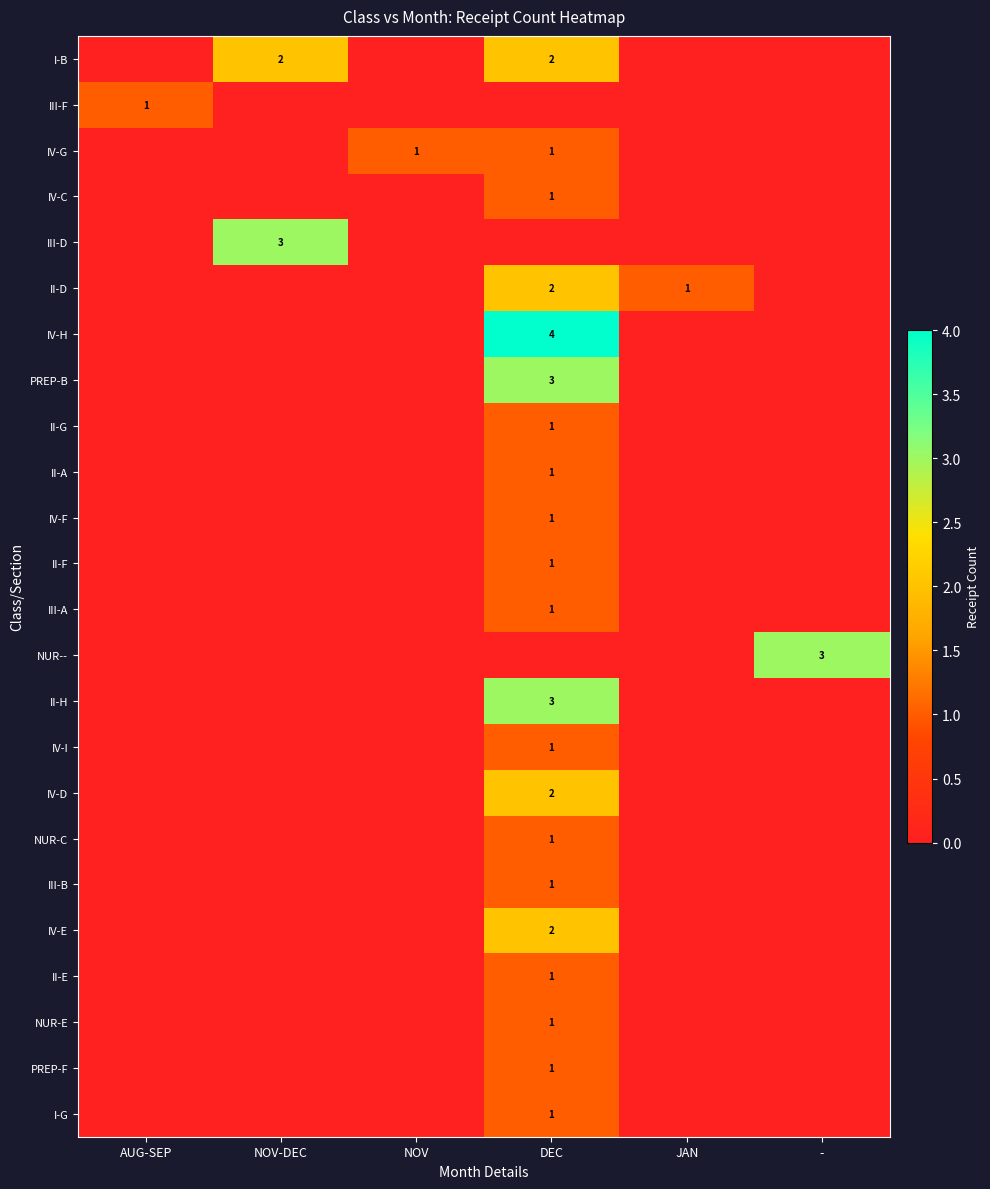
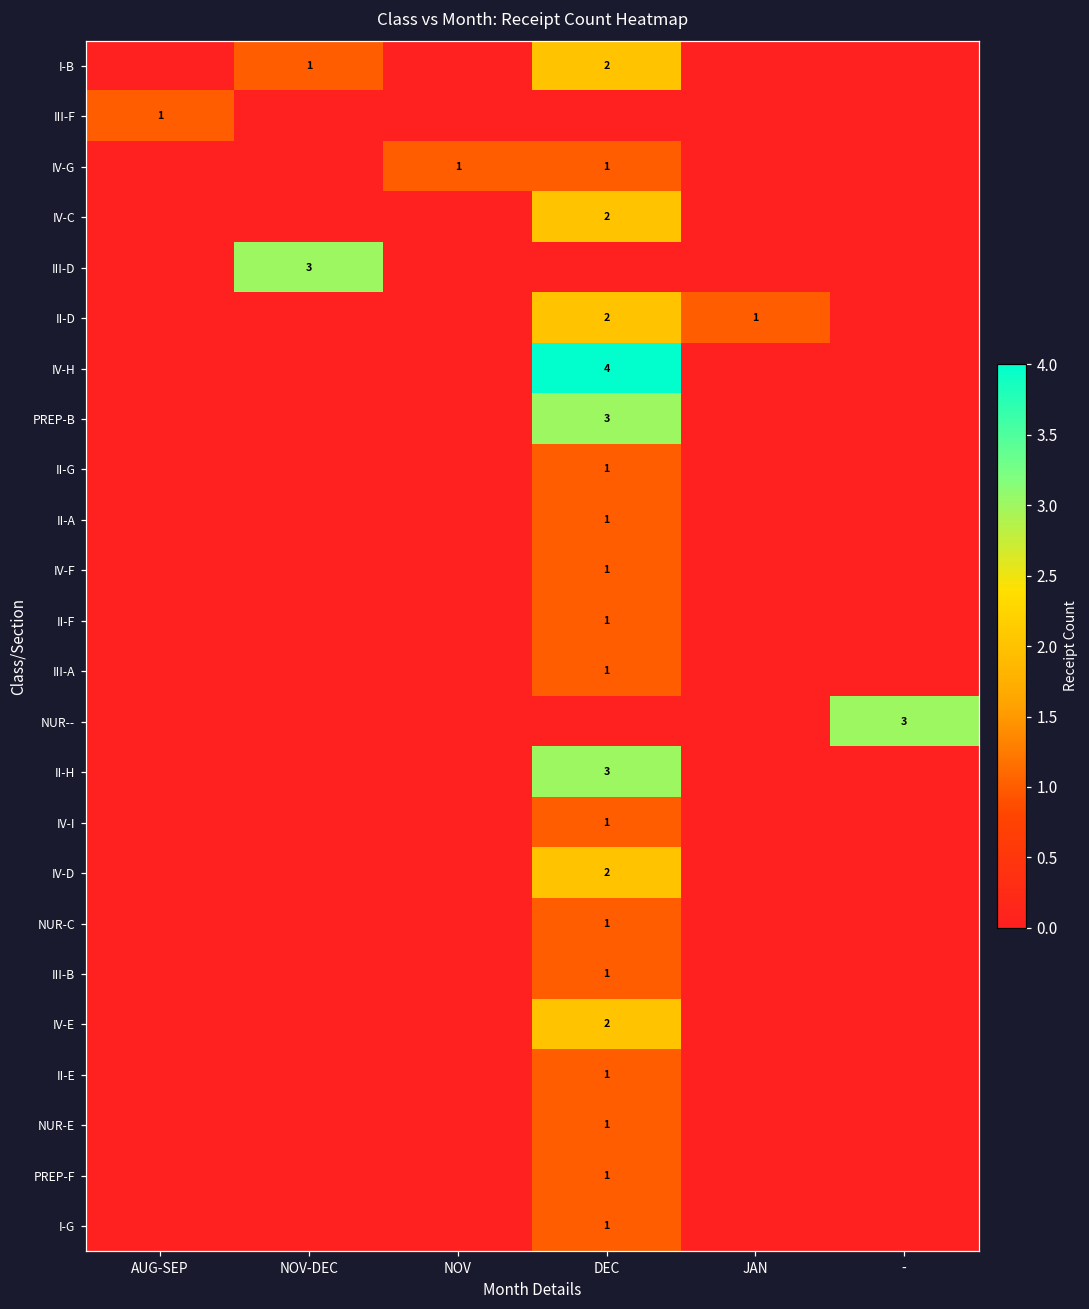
  {
    "I-B": {
-     "NOV-DEC": 2,
+     "NOV-DEC": 1,
      "DEC": 2
    },
    "III-F": {
      "AUG-SEP": 1
    },
    "IV-G": {
      "NOV": 1,
      "DEC": 1
    },
    "IV-C": {
-     "DEC": 1
+     "DEC": 2
    },
    "III-D": {
      "NOV-DEC": 3
    },
    "II-D": {
      "DEC": 2,
      "JAN": 1
    },
    "IV-H": {
      "DEC": 4
    },
    "PREP-B": {
      "DEC": 3
    },
    "II-G": {
      "DEC": 1
    },
    "II-A": {
      "DEC": 1
    },
    "IV-F": {
      "DEC": 1
    },
    "II-F": {
      "DEC": 1
    },
    "III-A": {
      "DEC": 1
    },
    "NUR--": {
      "-": 3
    },
    "II-H": {
      "DEC": 3
    },
    "IV-I": {
      "DEC": 1
    },
    "IV-D": {
      "DEC": 2
    },
    "NUR-C": {
      "DEC": 1
    },
    "III-B": {
      "DEC": 1
    },
    "IV-E": {
      "DEC": 2
    },
    "II-E": {
      "DEC": 1
    },
    "NUR-E": {
      "DEC": 1
    },
    "PREP-F": {
      "DEC": 1
    },
    "I-G": {
      "DEC": 1
    }
  }
